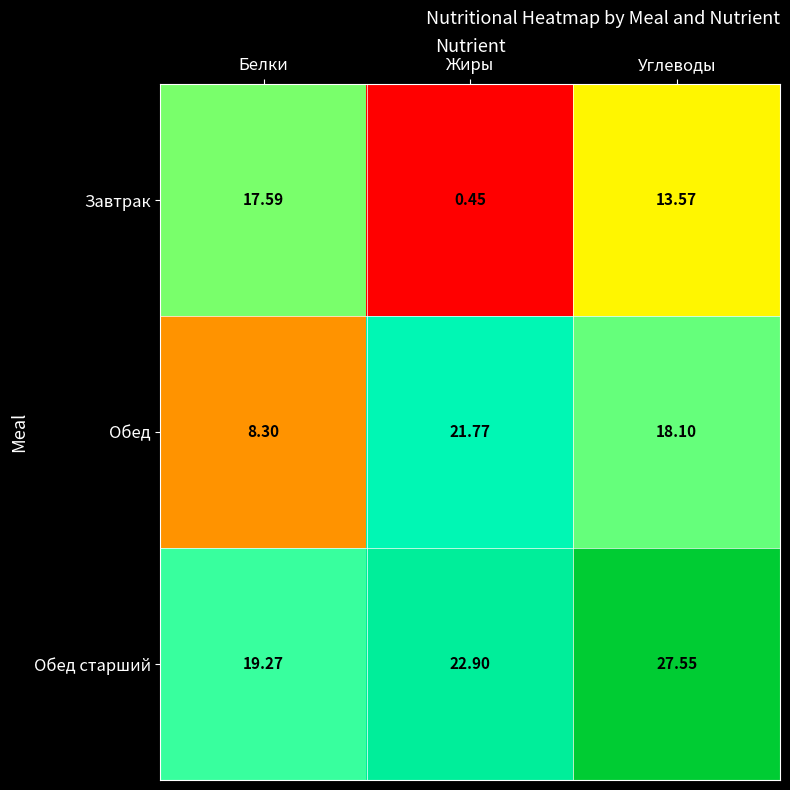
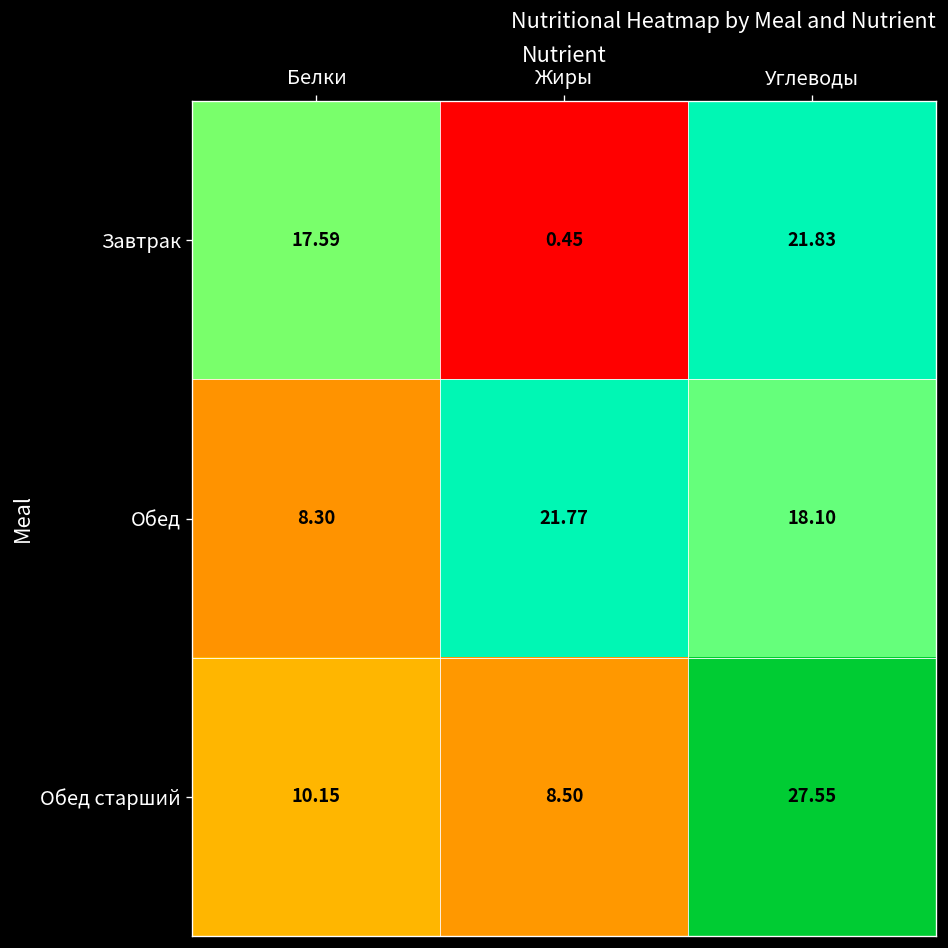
  {
    "Завтрак": {
      "Белки": 17.59,
      "Жиры": 0.45,
-     "Углеводы": 13.57
+     "Углеводы": 21.83
    },
    "Обед": {
      "Белки": 8.30,
      "Жиры": 21.77,
      "Углеводы": 18.10
    },
    "Обед старший": {
-     "Белки": 19.27,
-     "Жиры": 22.90,
+     "Белки": 10.15,
+     "Жиры": 8.50,
      "Углеводы": 27.55
    }
  }
